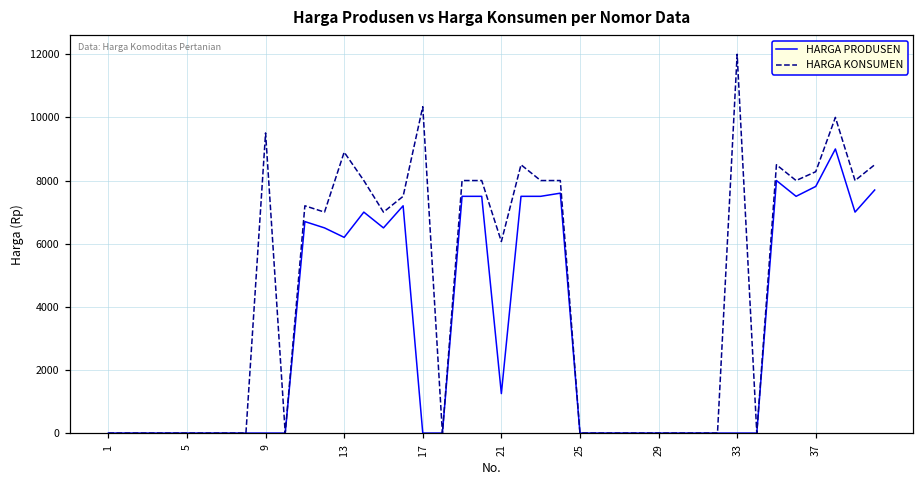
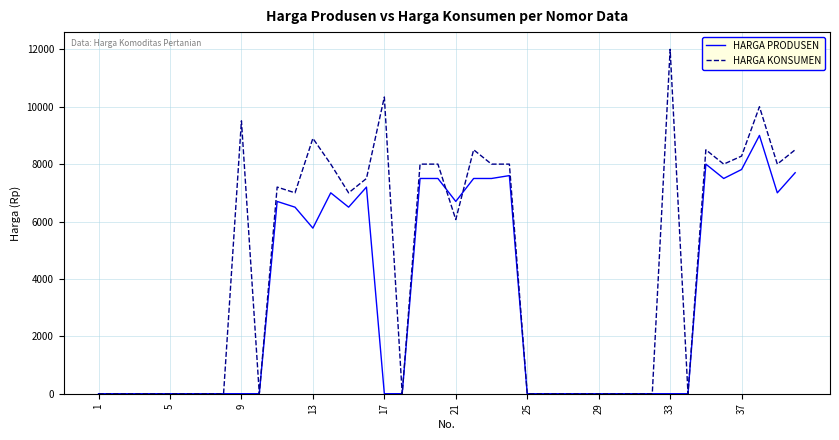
  {
    "HARGA PRODUSEN": {
      "9": 0,
-     "13": 6200,
+     "13": 5800,
      "17": 0,
-     "21": 1300,
+     "21": 6700,
      "33": 0,
      "37": 7800
    },
    "HARGA KONSUMEN": {
      "9": 9500,
      "13": 8900,
      "17": 10300,
      "21": 6100,
      "33": 12000,
      "37": 8300
    }
  }
